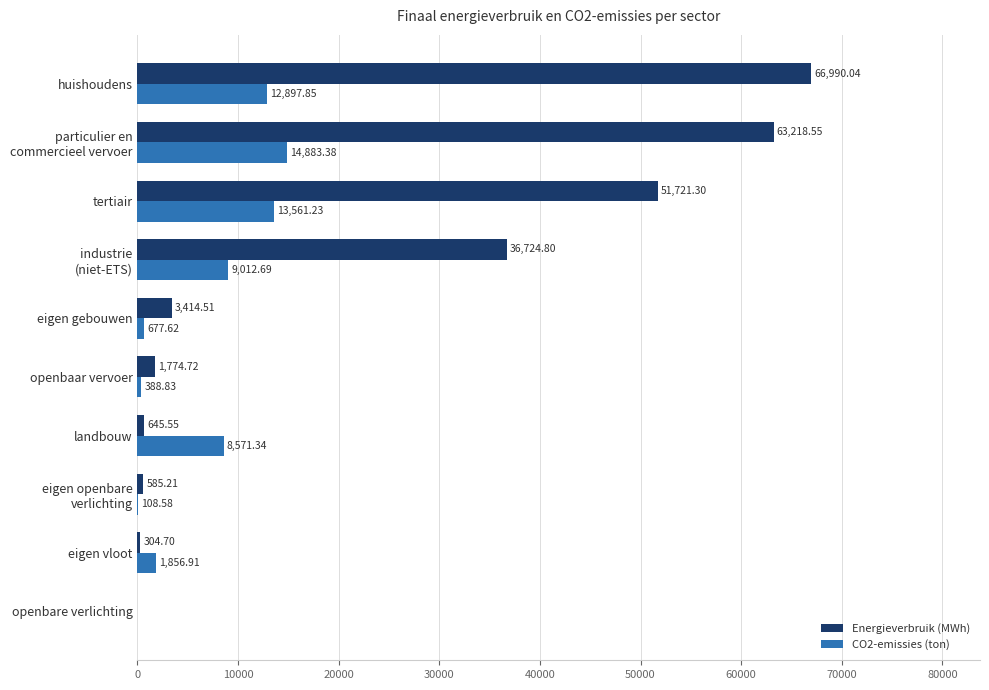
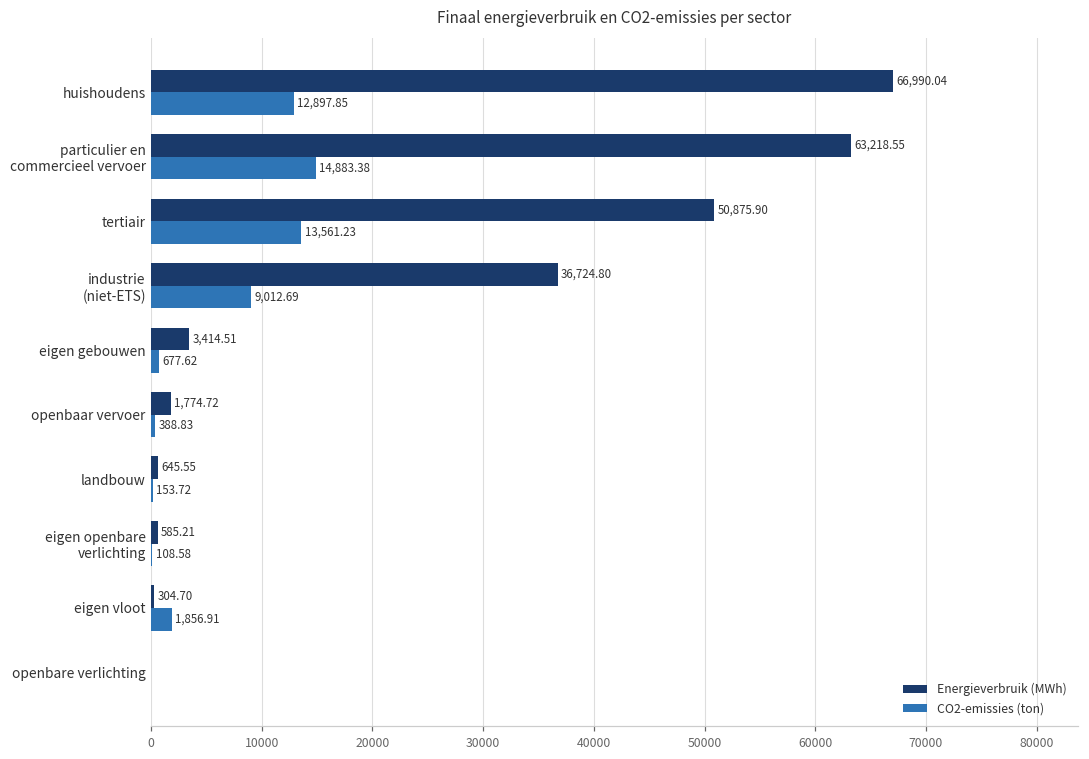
  {
    "Energieverbruik (MWh)": {
      "huishoudens": "66,990.04",
      "particulier en commercieel vervoer": "63,218.55",
-     "tertiair": "51,721.30",
+     "tertiair": "50,875.90",
      "industrie (niet-ETS)": "36,724.80",
      "eigen gebouwen": "3,414.51",
      "openbaar vervoer": "1,774.72",
      "landbouw": "645.55",
      "eigen openbare verlichting": "585.21",
      "eigen vloot": "304.70"
    },
    "CO2-emissies (ton)": {
      "huishoudens": "12,897.85",
      "particulier en commercieel vervoer": "14,883.38",
      "tertiair": "13,561.23",
      "industrie (niet-ETS)": "9,012.69",
      "eigen gebouwen": "677.62",
      "openbaar vervoer": "388.83",
-     "landbouw": "8,571.34",
+     "landbouw": "153.72",
      "eigen openbare verlichting": "108.58",
      "eigen vloot": "1,856.91"
    }
  }
